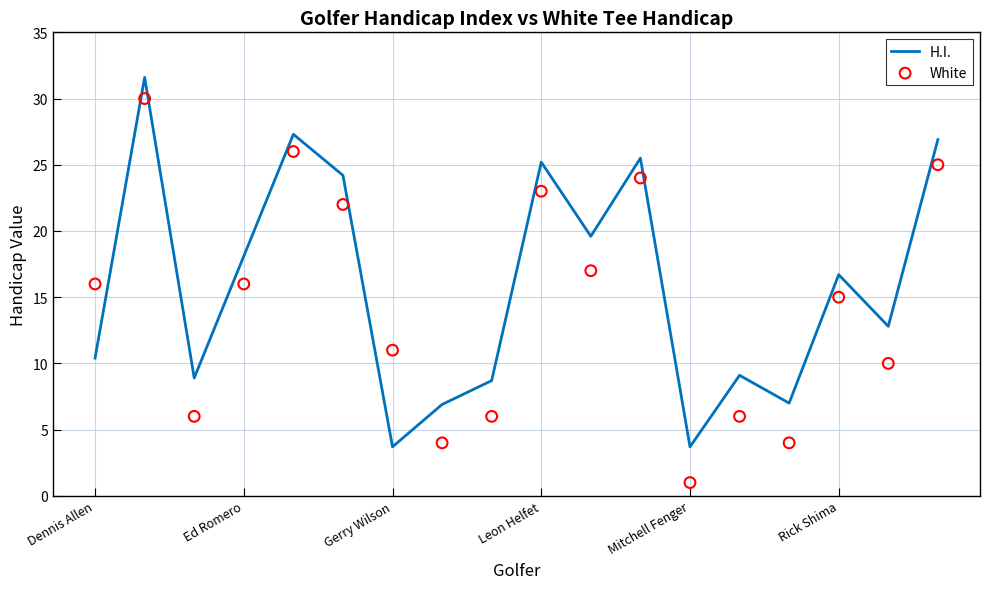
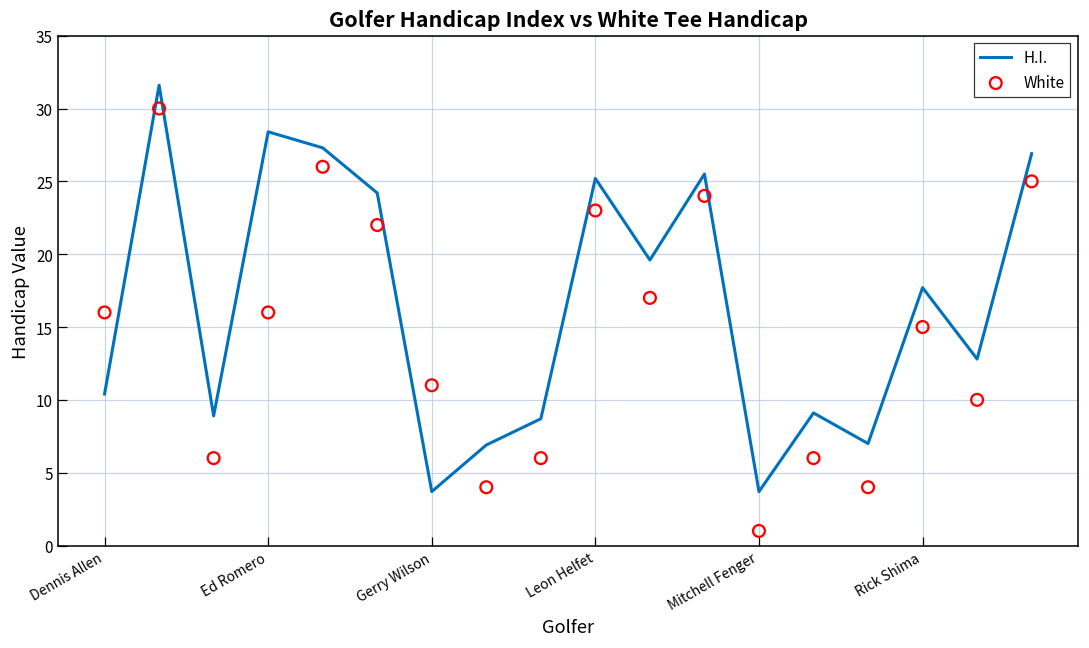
  {
    "H.I.": {
      "Dennis Allen": 10.4,
-     "Ed Romero": 18.1,
+     "Ed Romero": 28.4,
      "Gerry Wilson": 3.7,
      "Leon Helfet": 25.2,
      "Mitchell Fenger": 3.7,
-     "Rick Shima": 16.7
+     "Rick Shima": 17.7
    }
  }
